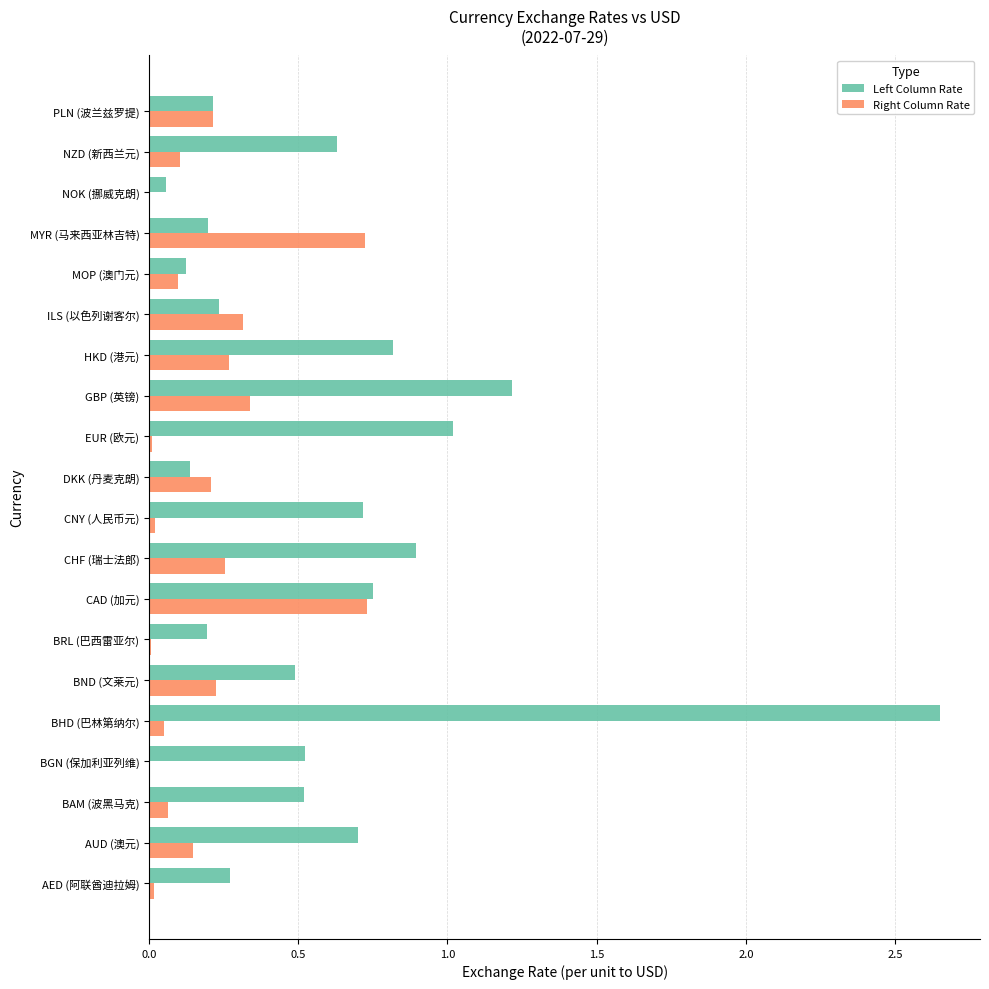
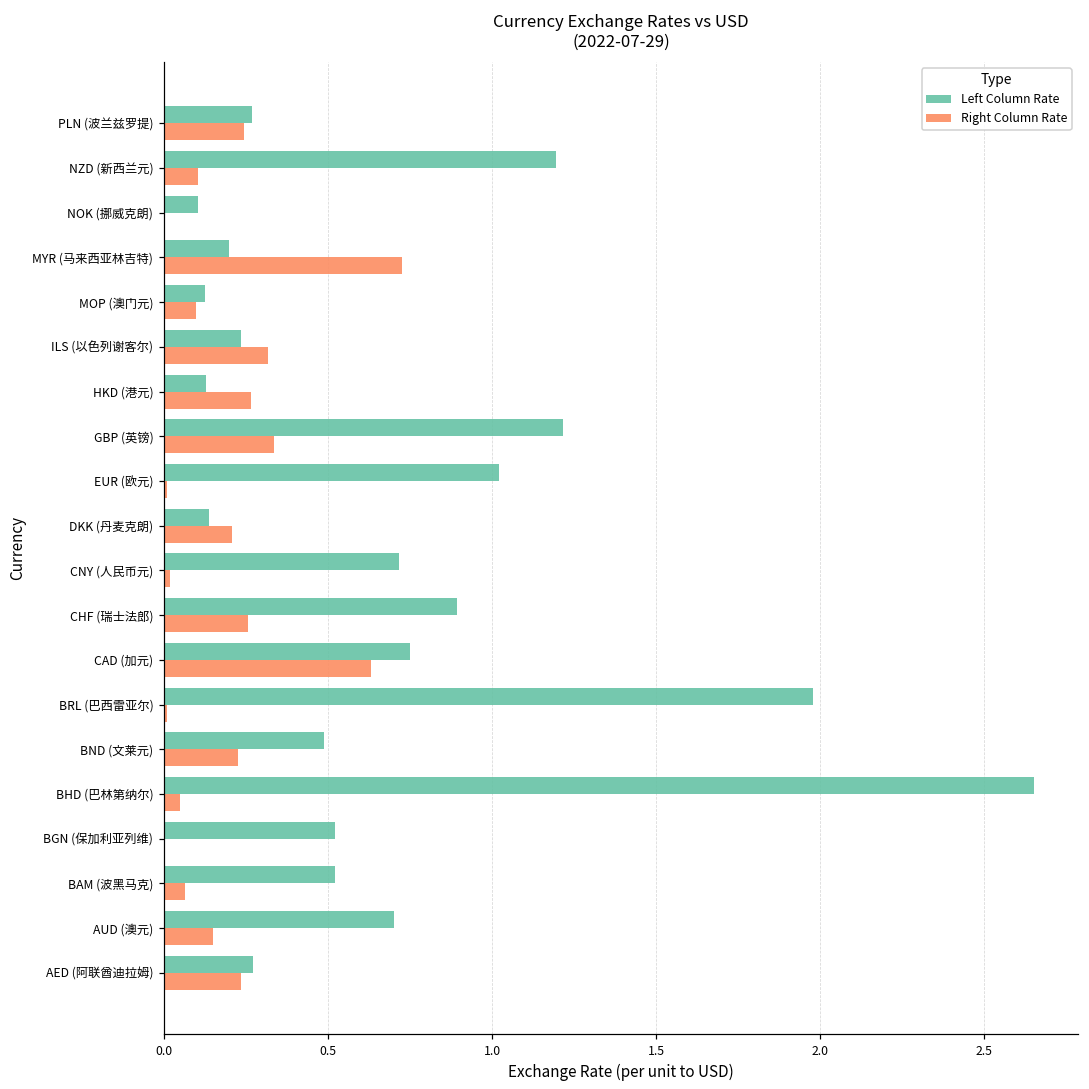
  {
    "Left Column Rate": {
-     "PLN (波兰兹罗提)": 0.21,
-     "NZD (新西兰元)": 0.63,
-     "NOK (挪威克朗)": 0.06,
+     "PLN (波兰兹罗提)": 0.27,
+     "NZD (新西兰元)": 1.19,
+     "NOK (挪威克朗)": 0.10,
      "MYR (马来西亚林吉特)": 0.20,
      "MOP (澳门元)": 0.12,
      "ILS (以色列谢客尔)": 0.24,
-     "HKD (港元)": 0.82,
+     "HKD (港元)": 0.13,
      "GBP (英镑)": 1.22,
      "EUR (欧元)": 1.02,
      "DKK (丹麦克朗)": 0.14,
      "CNY (人民币元)": 0.72,
      "CHF (瑞士法郎)": 0.89,
      "CAD (加元)": 0.75,
-     "BRL (巴西雷亚尔)": 0.19,
+     "BRL (巴西雷亚尔)": 1.98,
      "BND (文莱元)": 0.49,
      "BHD (巴林第纳尔)": 2.65,
      "BGN (保加利亚列维)": 0.52,
      "BAM (波黑马克)": 0.52,
      "AUD (澳元)": 0.70,
      "AED (阿联酋迪拉姆)": 0.27
    },
    "Right Column Rate": {
-     "PLN (波兰兹罗提)": 0.21,
+     "PLN (波兰兹罗提)": 0.24,
      "NZD (新西兰元)": 0.10,
      "MYR (马来西亚林吉特)": 0.72,
      "MOP (澳门元)": 0.10,
      "ILS (以色列谢客尔)": 0.32,
      "HKD (港元)": 0.27,
      "GBP (英镑)": 0.34,
      "EUR (欧元)": 0.01,
      "DKK (丹麦克朗)": 0.21,
      "CNY (人民币元)": 0.02,
      "CHF (瑞士法郎)": 0.25,
-     "CAD (加元)": 0.73,
+     "CAD (加元)": 0.63,
      "BND (文莱元)": 0.22,
      "BHD (巴林第纳尔)": 0.05,
      "BAM (波黑马克)": 0.06,
      "AUD (澳元)": 0.15,
-     "AED (阿联酋迪拉姆)": 0.02
+     "AED (阿联酋迪拉姆)": 0.23
    }
  }
